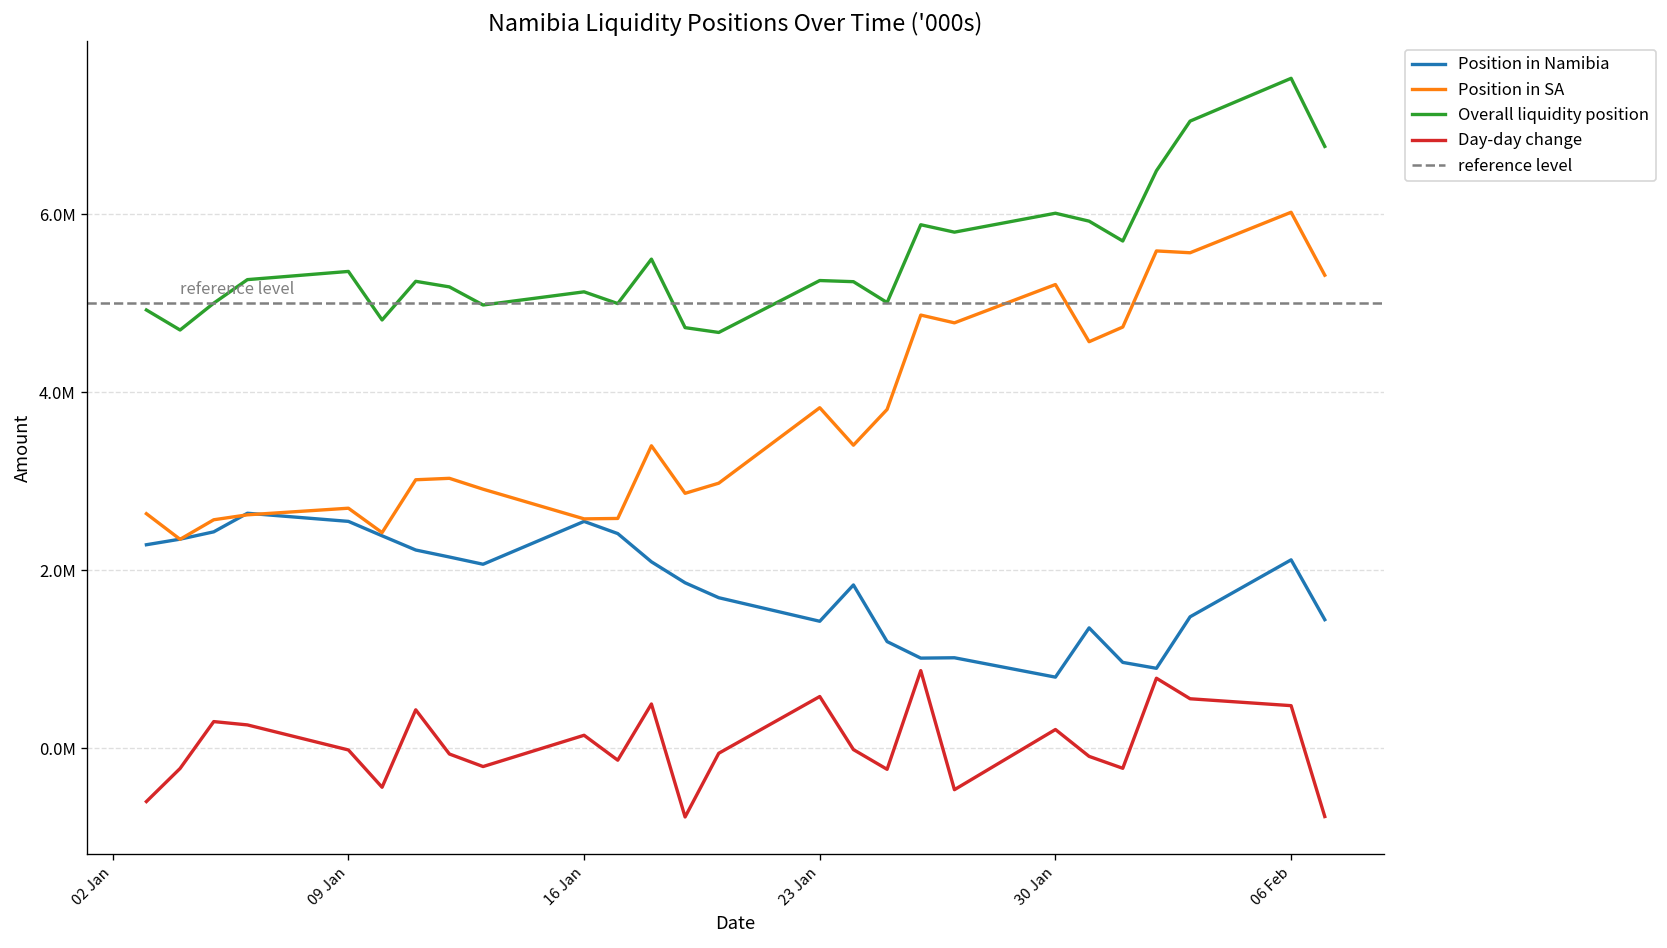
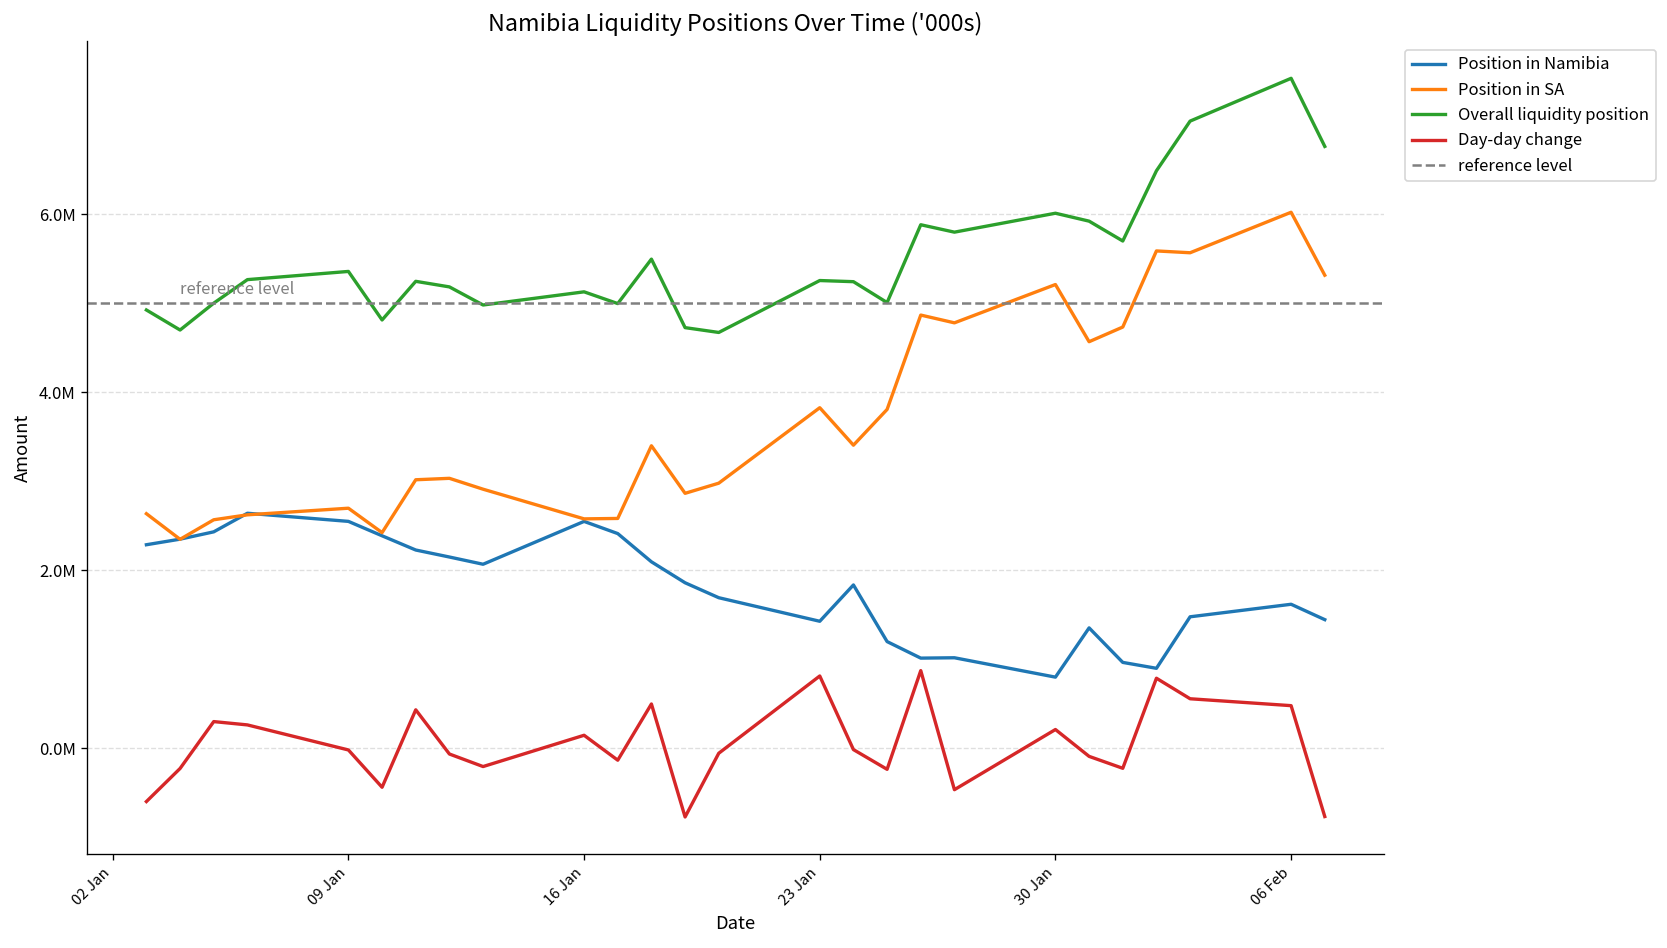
  {
    "Position in Namibia": {
      "09 Jan": 2600000,
      "23 Jan": 1400000,
      "30 Jan": 800000,
-     "06 Feb": 2100000
+     "06 Feb": 1600000
    },
    "Position in SA": {
      "09 Jan": 2700000,
      "23 Jan": 3800000,
      "30 Jan": 5200000,
      "06 Feb": 6000000
    },
    "Overall liquidity position": {
      "09 Jan": 5400000,
      "16 Jan": 5100000,
      "23 Jan": 5300000,
      "30 Jan": 6000000,
      "06 Feb": 7500000
    },
    "Day-day change": {
      "09 Jan": 0,
      "16 Jan": 100000,
-     "23 Jan": 600000,
+     "23 Jan": 800000,
      "30 Jan": 200000,
      "06 Feb": 500000
    }
  }
